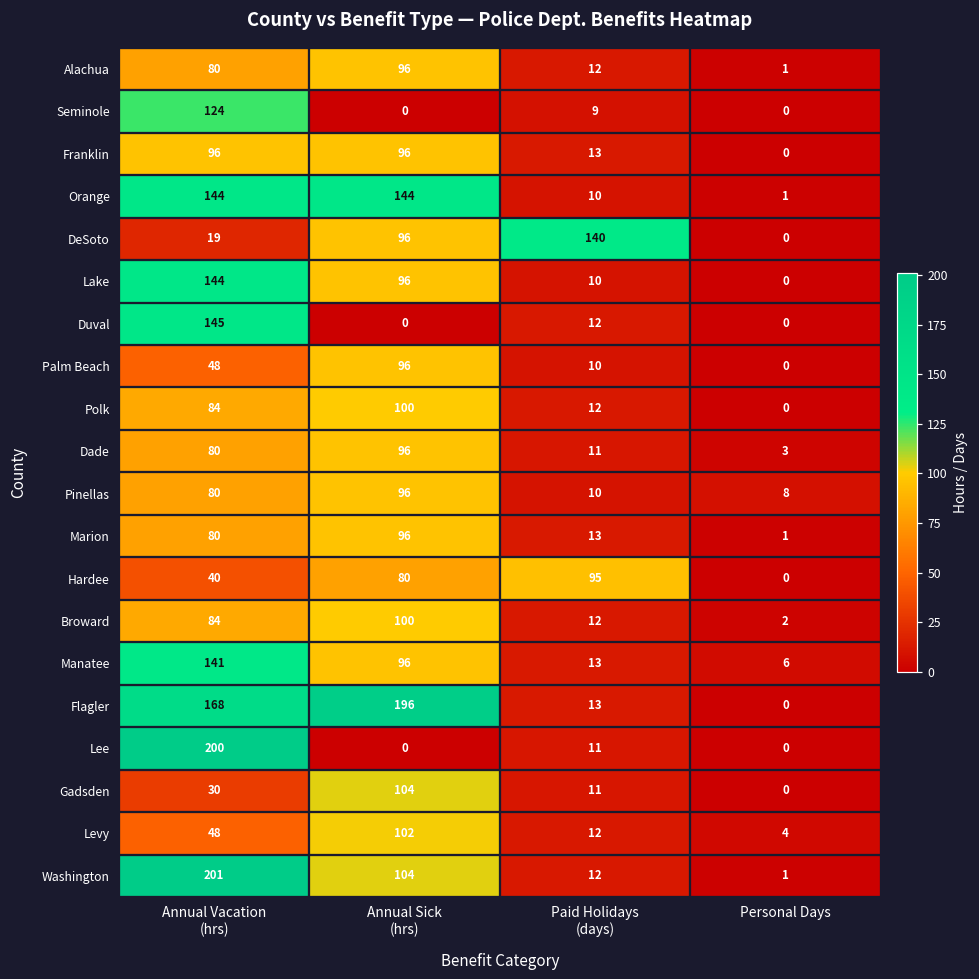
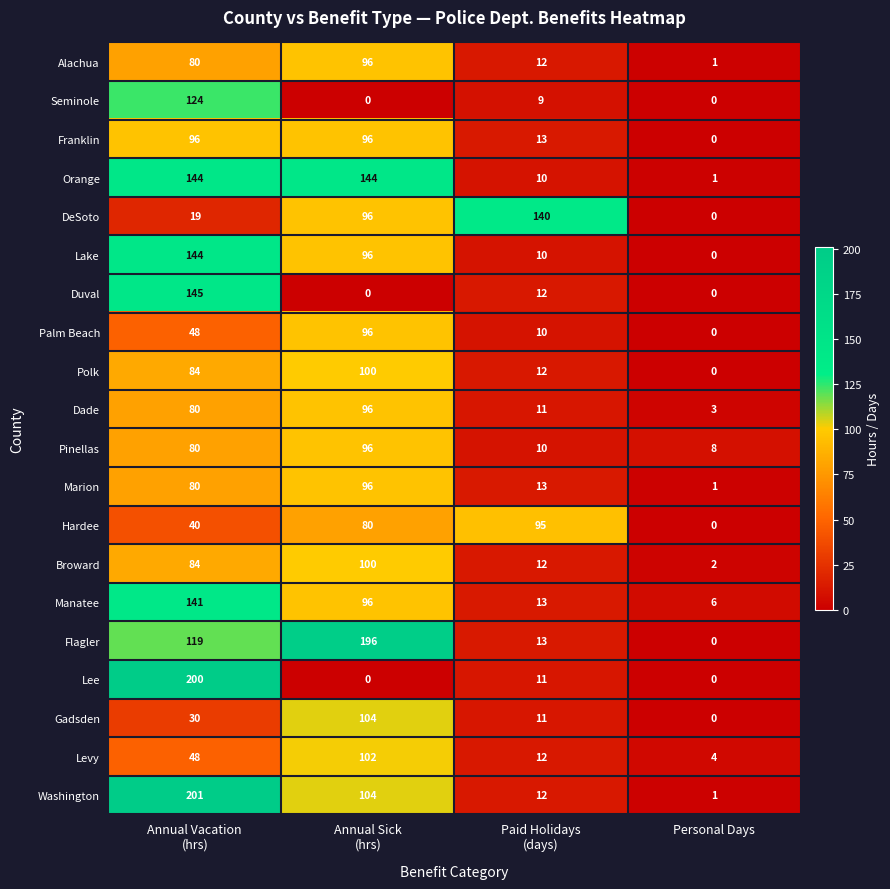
  {
    "Alachua": {
      "Annual Vacation (hrs)": 80,
      "Annual Sick (hrs)": 96,
      "Paid Holidays (days)": 12,
      "Personal Days": 1
    },
    "Seminole": {
      "Annual Vacation (hrs)": 124,
      "Annual Sick (hrs)": 0,
      "Paid Holidays (days)": 9,
      "Personal Days": 0
    },
    "Franklin": {
      "Annual Vacation (hrs)": 96,
      "Annual Sick (hrs)": 96,
      "Paid Holidays (days)": 13,
      "Personal Days": 0
    },
    "Orange": {
      "Annual Vacation (hrs)": 144,
      "Annual Sick (hrs)": 144,
      "Paid Holidays (days)": 10,
      "Personal Days": 1
    },
    "DeSoto": {
      "Annual Vacation (hrs)": 19,
      "Annual Sick (hrs)": 96,
      "Paid Holidays (days)": 140,
      "Personal Days": 0
    },
    "Lake": {
      "Annual Vacation (hrs)": 144,
      "Annual Sick (hrs)": 96,
      "Paid Holidays (days)": 10,
      "Personal Days": 0
    },
    "Duval": {
      "Annual Vacation (hrs)": 145,
      "Annual Sick (hrs)": 0,
      "Paid Holidays (days)": 12,
      "Personal Days": 0
    },
    "Palm Beach": {
      "Annual Vacation (hrs)": 48,
      "Annual Sick (hrs)": 96,
      "Paid Holidays (days)": 10,
      "Personal Days": 0
    },
    "Polk": {
      "Annual Vacation (hrs)": 84,
      "Annual Sick (hrs)": 100,
      "Paid Holidays (days)": 12,
      "Personal Days": 0
    },
    "Dade": {
      "Annual Vacation (hrs)": 80,
      "Annual Sick (hrs)": 96,
      "Paid Holidays (days)": 11,
      "Personal Days": 3
    },
    "Pinellas": {
      "Annual Vacation (hrs)": 80,
      "Annual Sick (hrs)": 96,
      "Paid Holidays (days)": 10,
      "Personal Days": 8
    },
    "Marion": {
      "Annual Vacation (hrs)": 80,
      "Annual Sick (hrs)": 96,
      "Paid Holidays (days)": 13,
      "Personal Days": 1
    },
    "Hardee": {
      "Annual Vacation (hrs)": 40,
      "Annual Sick (hrs)": 80,
      "Paid Holidays (days)": 95,
      "Personal Days": 0
    },
    "Broward": {
      "Annual Vacation (hrs)": 84,
      "Annual Sick (hrs)": 100,
      "Paid Holidays (days)": 12,
      "Personal Days": 2
    },
    "Manatee": {
      "Annual Vacation (hrs)": 141,
      "Annual Sick (hrs)": 96,
      "Paid Holidays (days)": 13,
      "Personal Days": 6
    },
    "Flagler": {
-     "Annual Vacation (hrs)": 168,
+     "Annual Vacation (hrs)": 119,
      "Annual Sick (hrs)": 196,
      "Paid Holidays (days)": 13,
      "Personal Days": 0
    },
    "Lee": {
      "Annual Vacation (hrs)": 200,
      "Annual Sick (hrs)": 0,
      "Paid Holidays (days)": 11,
      "Personal Days": 0
    },
    "Gadsden": {
      "Annual Vacation (hrs)": 30,
      "Annual Sick (hrs)": 104,
      "Paid Holidays (days)": 11,
      "Personal Days": 0
    },
    "Levy": {
      "Annual Vacation (hrs)": 48,
      "Annual Sick (hrs)": 102,
      "Paid Holidays (days)": 12,
      "Personal Days": 4
    },
    "Washington": {
      "Annual Vacation (hrs)": 201,
      "Annual Sick (hrs)": 104,
      "Paid Holidays (days)": 12,
      "Personal Days": 1
    }
  }
